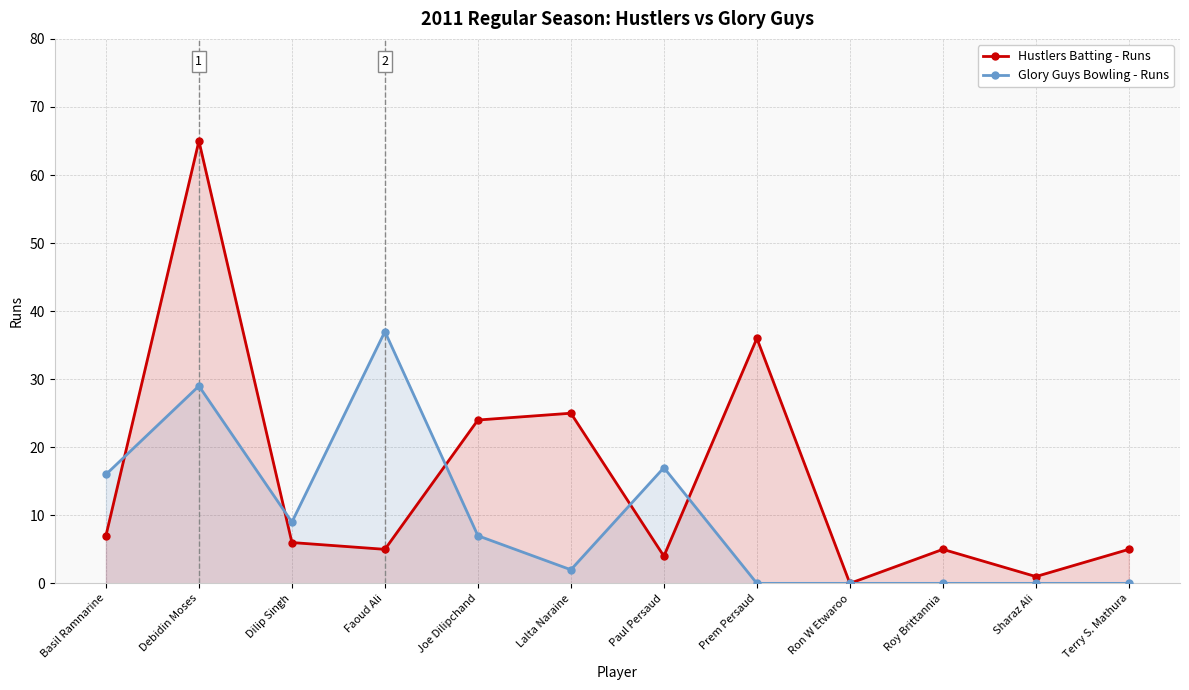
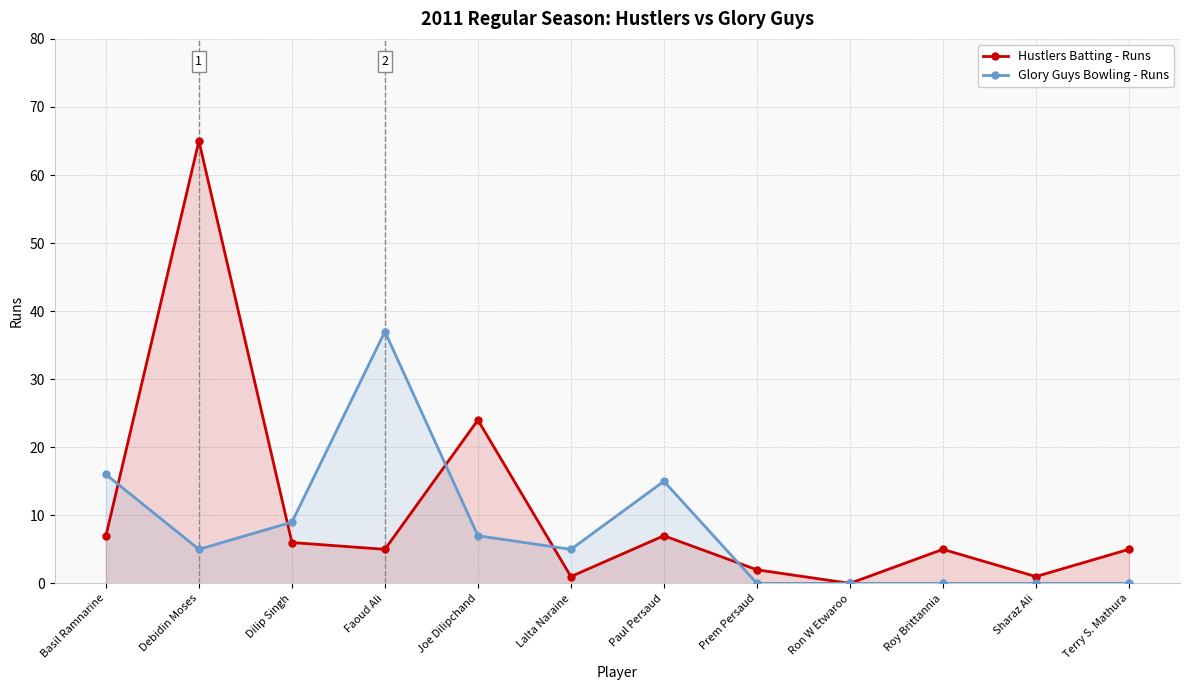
  {
    "Hustlers Batting - Runs": {
      "Basil Ramnarine": 7,
      "Debidin Moses": 65,
      "Dilip Singh": 6,
      "Faoud Ali": 5,
      "Joe Dilipchand": 24,
-     "Lalta Naraine": 25,
-     "Paul Persaud": 4,
-     "Prem Persaud": 36,
+     "Lalta Naraine": 1,
+     "Paul Persaud": 7,
+     "Prem Persaud": 2,
      "Roy Brittannia": 5,
      "Sharaz Ali": 1,
      "Terry S. Mathura": 5
    },
    "Glory Guys Bowling - Runs": {
      "Basil Ramnarine": 16,
-     "Debidin Moses": 29,
+     "Debidin Moses": 5,
      "Dilip Singh": 9,
      "Faoud Ali": 37,
      "Joe Dilipchand": 7,
-     "Lalta Naraine": 2,
-     "Paul Persaud": 17,
+     "Lalta Naraine": 5,
+     "Paul Persaud": 15,
      "Prem Persaud": 0,
      "Roy Brittannia": 0,
      "Sharaz Ali": 0,
      "Terry S. Mathura": 0
    }
  }
